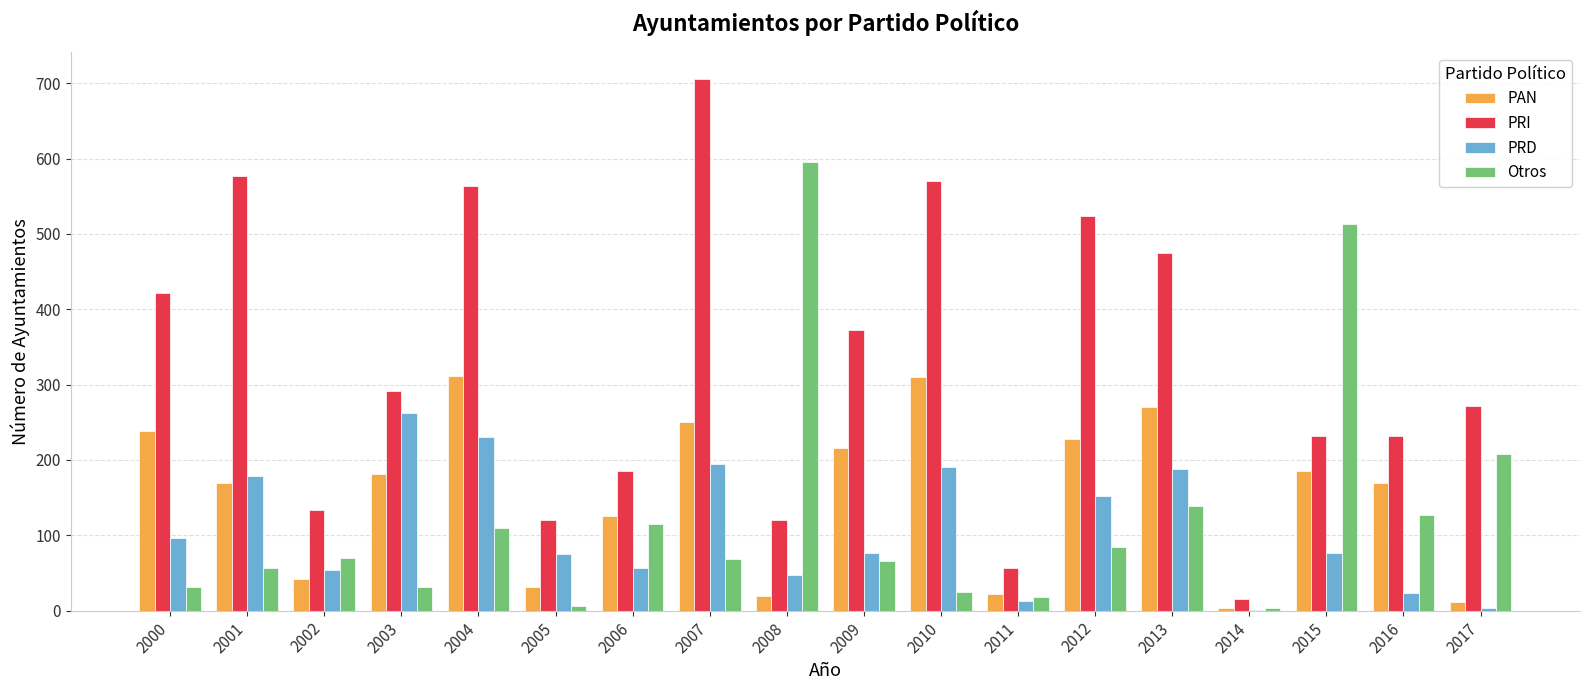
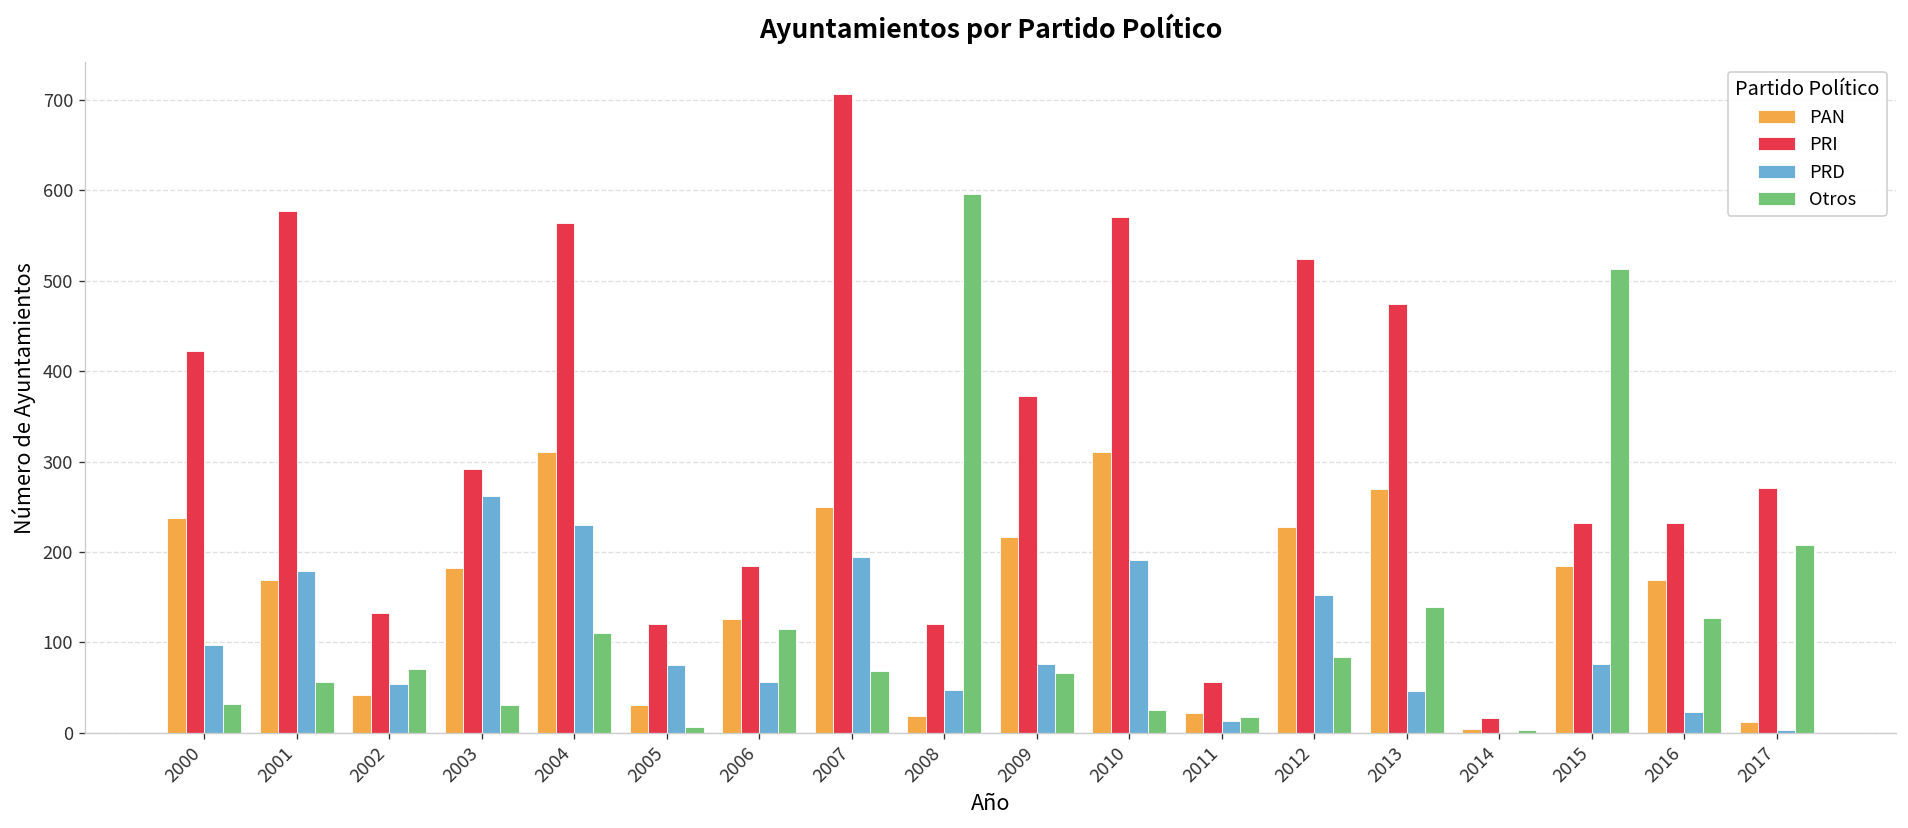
  {
    "PAN": {
      "2000": 240,
      "2001": 170,
      "2002": 40,
      "2003": 180,
      "2004": 310,
      "2005": 30,
      "2006": 130,
      "2007": 250,
      "2008": 20,
      "2009": 220,
      "2010": 310,
      "2011": 20,
      "2012": 230,
      "2013": 270,
      "2014": 0,
      "2015": 190,
      "2016": 170,
      "2017": 10
    },
    "PRI": {
      "2000": 420,
      "2001": 580,
      "2002": 130,
      "2003": 290,
      "2004": 560,
      "2005": 120,
      "2006": 190,
      "2007": 710,
      "2008": 120,
      "2009": 370,
      "2010": 570,
      "2011": 60,
      "2012": 520,
      "2013": 470,
      "2014": 20,
      "2015": 230,
      "2016": 230,
      "2017": 270
    },
    "PRD": {
      "2000": 100,
      "2001": 180,
      "2002": 50,
      "2003": 260,
      "2004": 230,
      "2005": 80,
      "2006": 60,
      "2007": 190,
      "2008": 50,
      "2009": 80,
      "2010": 190,
      "2011": 10,
      "2012": 150,
-     "2013": 190,
+     "2013": 50,
      "2015": 80,
      "2016": 20
    },
    "Otros": {
      "2000": 30,
      "2001": 60,
      "2002": 70,
      "2003": 30,
      "2004": 110,
      "2005": 10,
      "2006": 120,
      "2007": 70,
      "2008": 600,
      "2009": 70,
      "2010": 30,
      "2011": 20,
      "2012": 80,
      "2013": 140,
      "2015": 510,
      "2016": 130,
      "2017": 210
    }
  }
